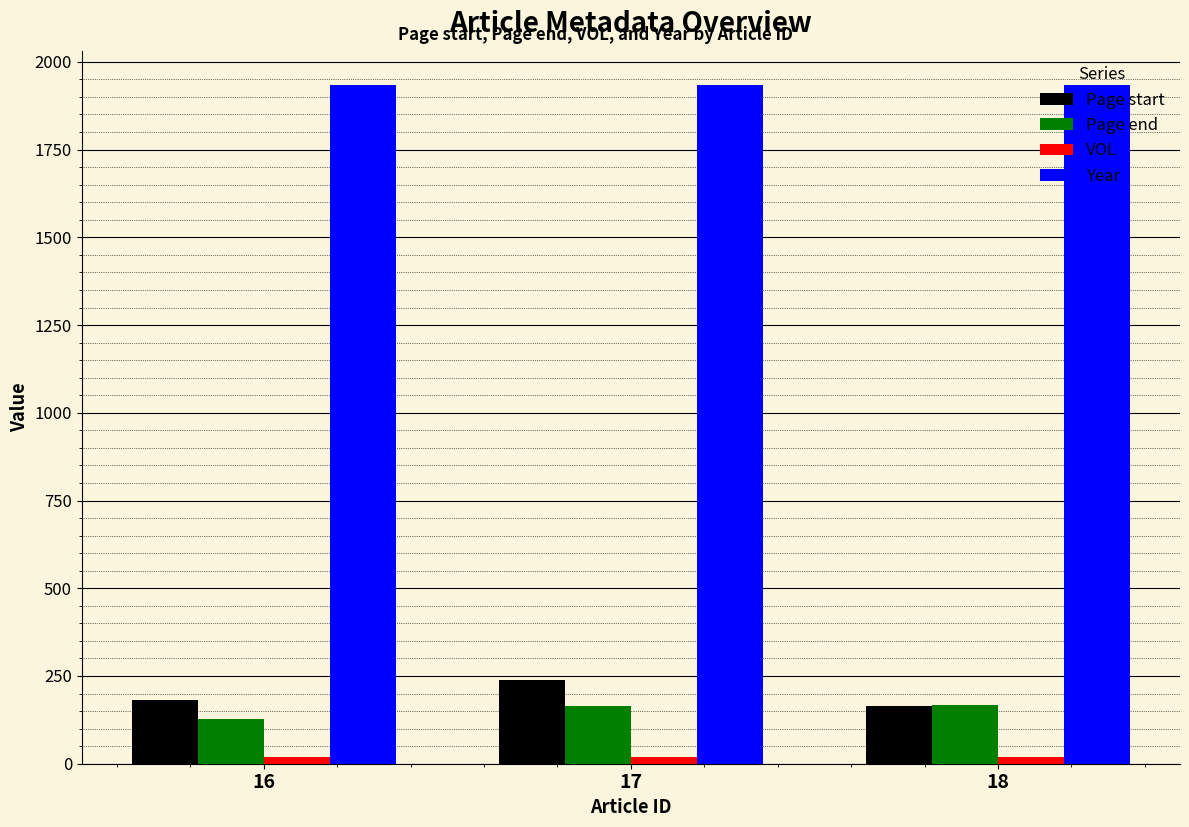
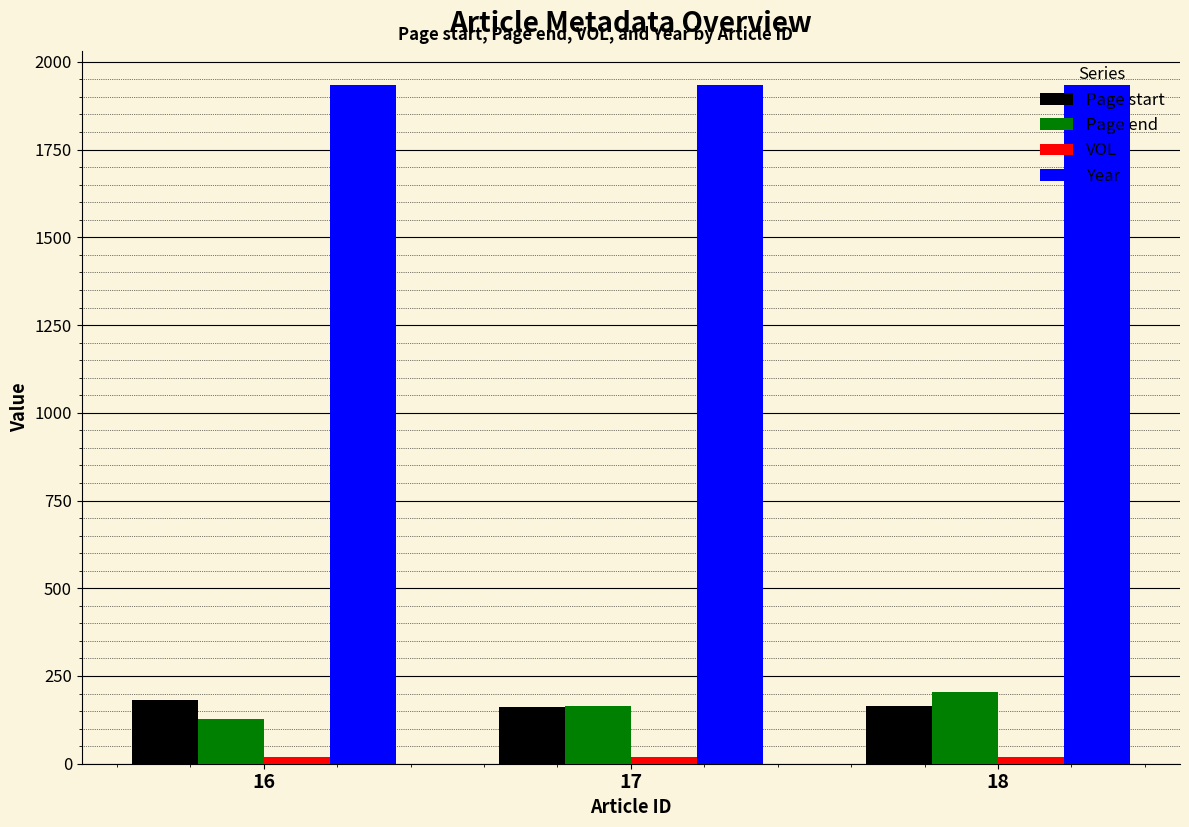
  {
    "Page start": {
      "16": 180,
-     "17": 240,
+     "17": 160,
      "18": 160
    },
    "Page end": {
      "16": 130,
      "17": 160,
-     "18": 170
+     "18": 200
    },
    "VOL": {
      "16": 20,
      "17": 20,
      "18": 20
    },
    "Year": {
      "16": 1930,
      "17": 1930,
      "18": 1930
    }
  }
